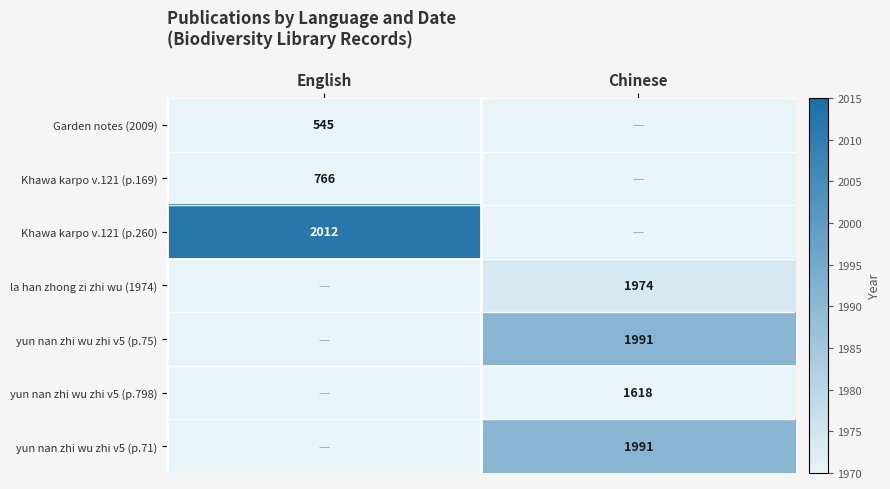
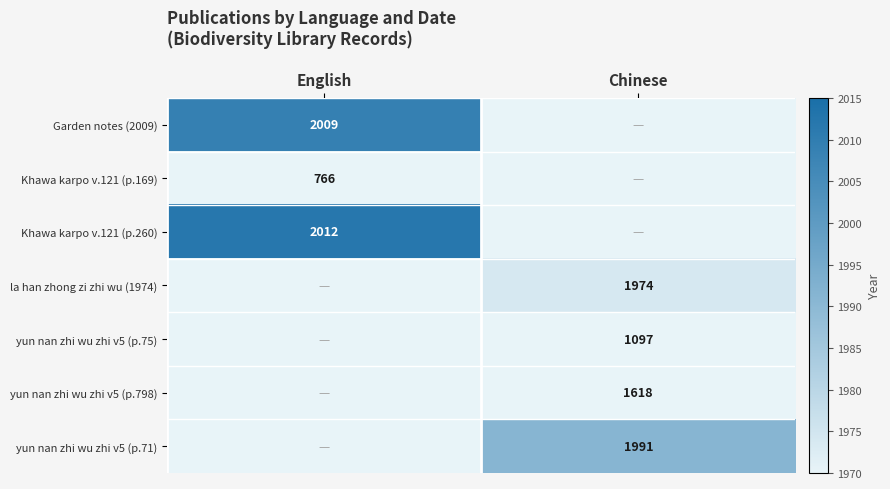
  {
    "Garden notes (2009)": {
-     "English": 545
+     "English": 2009
    },
    "Khawa karpo v.121 (p.169)": {
      "English": 766
    },
    "Khawa karpo v.121 (p.260)": {
      "English": 2012
    },
    "la han zhong zi zhi wu (1974)": {
      "Chinese": 1974
    },
    "yun nan zhi wu zhi v5 (p.75)": {
-     "Chinese": 1991
+     "Chinese": 1097
    },
    "yun nan zhi wu zhi v5 (p.798)": {
      "Chinese": 1618
    },
    "yun nan zhi wu zhi v5 (p.71)": {
      "Chinese": 1991
    }
  }
